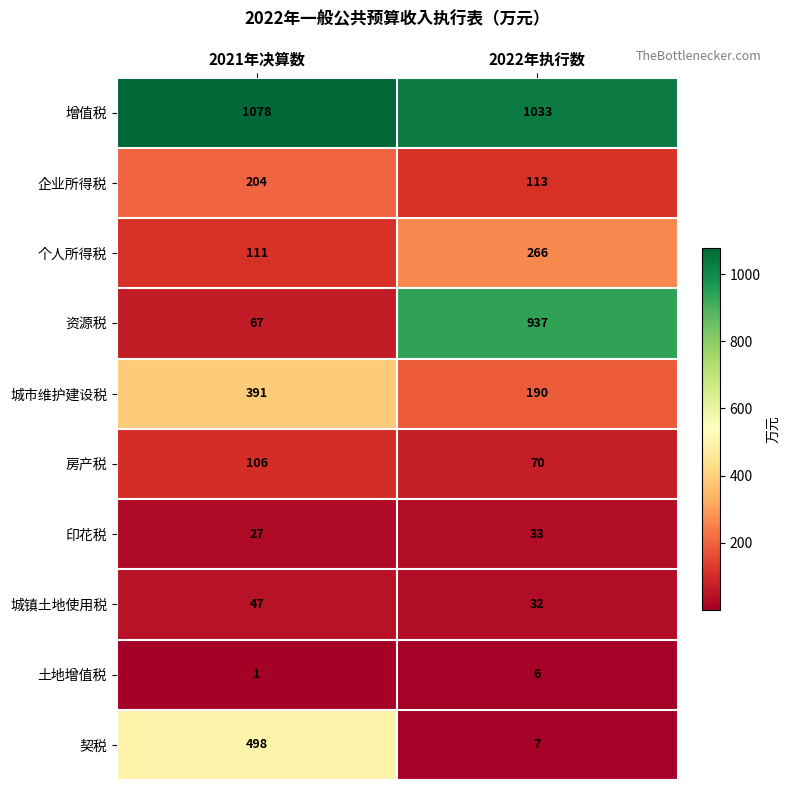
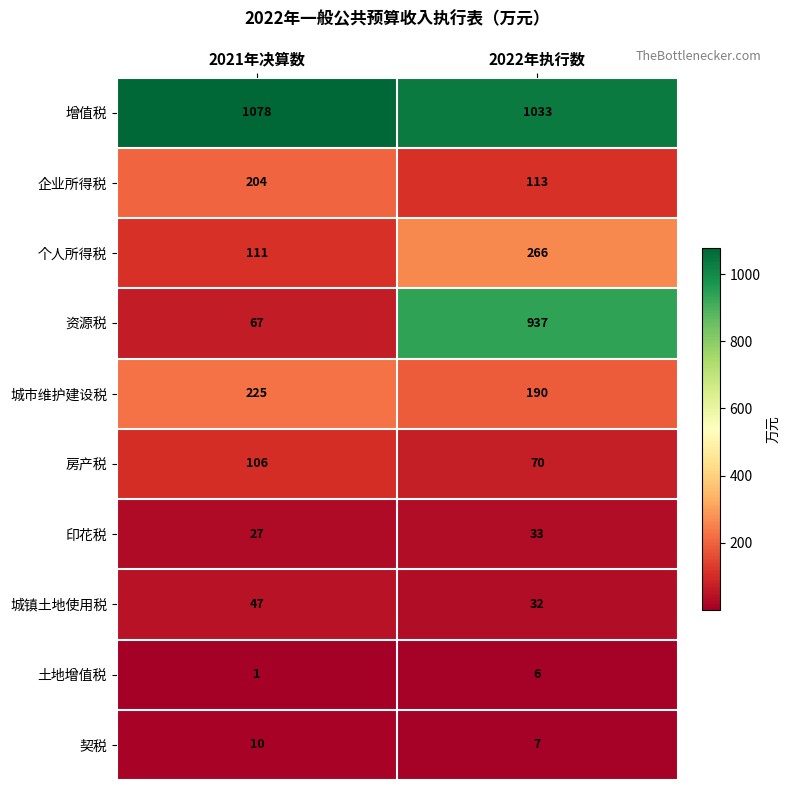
  {
    "增值税": {
      "2021年决算数": 1078,
      "2022年执行数": 1033
    },
    "企业所得税": {
      "2021年决算数": 204,
      "2022年执行数": 113
    },
    "个人所得税": {
      "2021年决算数": 111,
      "2022年执行数": 266
    },
    "资源税": {
      "2021年决算数": 67,
      "2022年执行数": 937
    },
    "城市维护建设税": {
-     "2021年决算数": 391,
+     "2021年决算数": 225,
      "2022年执行数": 190
    },
    "房产税": {
      "2021年决算数": 106,
      "2022年执行数": 70
    },
    "印花税": {
      "2021年决算数": 27,
      "2022年执行数": 33
    },
    "城镇土地使用税": {
      "2021年决算数": 47,
      "2022年执行数": 32
    },
    "土地增值税": {
      "2021年决算数": 1,
      "2022年执行数": 6
    },
    "契税": {
-     "2021年决算数": 498,
+     "2021年决算数": 10,
      "2022年执行数": 7
    }
  }
